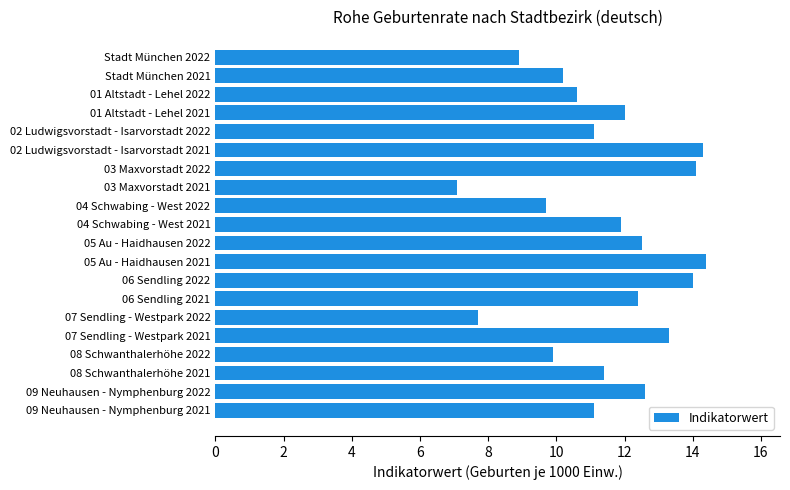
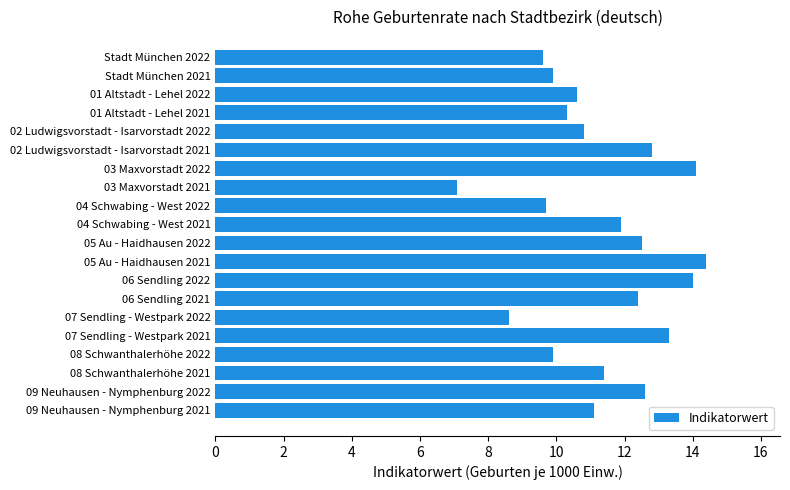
  {
-   "Stadt München 2022": 8.9,
-   "Stadt München 2021": 10.2,
+   "Stadt München 2022": 9.6,
+   "Stadt München 2021": 9.9,
    "01 Altstadt - Lehel 2022": 10.6,
-   "01 Altstadt - Lehel 2021": 12.0,
-   "02 Ludwigsvorstadt - Isarvorstadt 2022": 11.1,
-   "02 Ludwigsvorstadt - Isarvorstadt 2021": 14.3,
+   "01 Altstadt - Lehel 2021": 10.3,
+   "02 Ludwigsvorstadt - Isarvorstadt 2022": 10.8,
+   "02 Ludwigsvorstadt - Isarvorstadt 2021": 12.8,
    "03 Maxvorstadt 2022": 14.1,
    "03 Maxvorstadt 2021": 7.1,
    "04 Schwabing - West 2022": 9.7,
    "04 Schwabing - West 2021": 11.9,
    "05 Au - Haidhausen 2022": 12.5,
    "05 Au - Haidhausen 2021": 14.4,
    "06 Sendling 2022": 14.0,
    "06 Sendling 2021": 12.4,
-   "07 Sendling - Westpark 2022": 7.7,
+   "07 Sendling - Westpark 2022": 8.6,
    "07 Sendling - Westpark 2021": 13.3,
    "08 Schwanthalerhöhe 2022": 9.9,
    "08 Schwanthalerhöhe 2021": 11.4,
    "09 Neuhausen - Nymphenburg 2022": 12.6,
    "09 Neuhausen - Nymphenburg 2021": 11.1
  }
